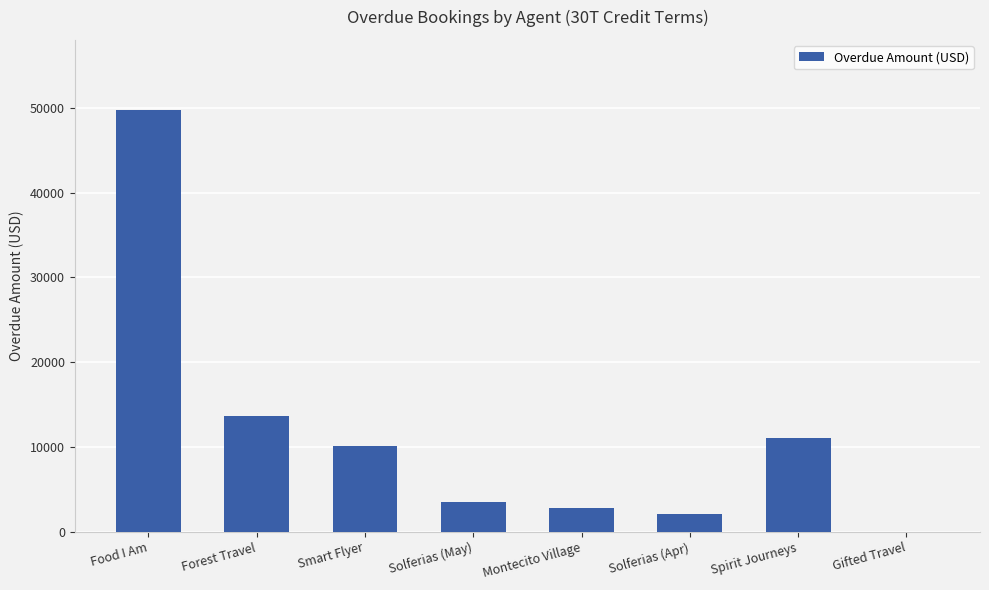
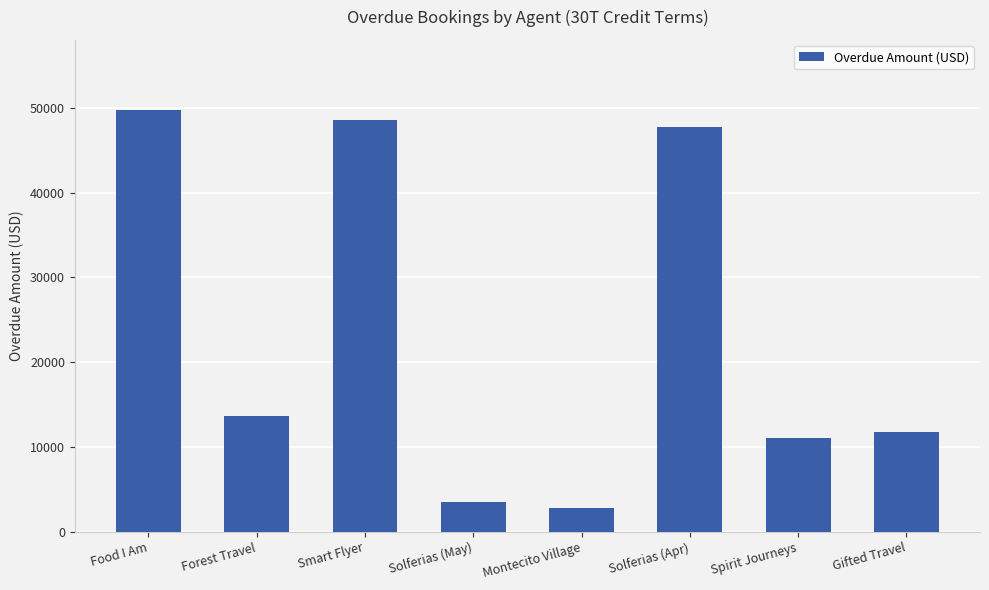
  {
    "Food I Am": 50000,
    "Forest Travel": 14000,
-   "Smart Flyer": 10000,
+   "Smart Flyer": 49000,
    "Solferias (May)": 4000,
    "Montecito Village": 3000,
-   "Solferias (Apr)": 2000,
+   "Solferias (Apr)": 48000,
    "Spirit Journeys": 11000,
-   "Gifted Travel": 0
+   "Gifted Travel": 12000
  }
